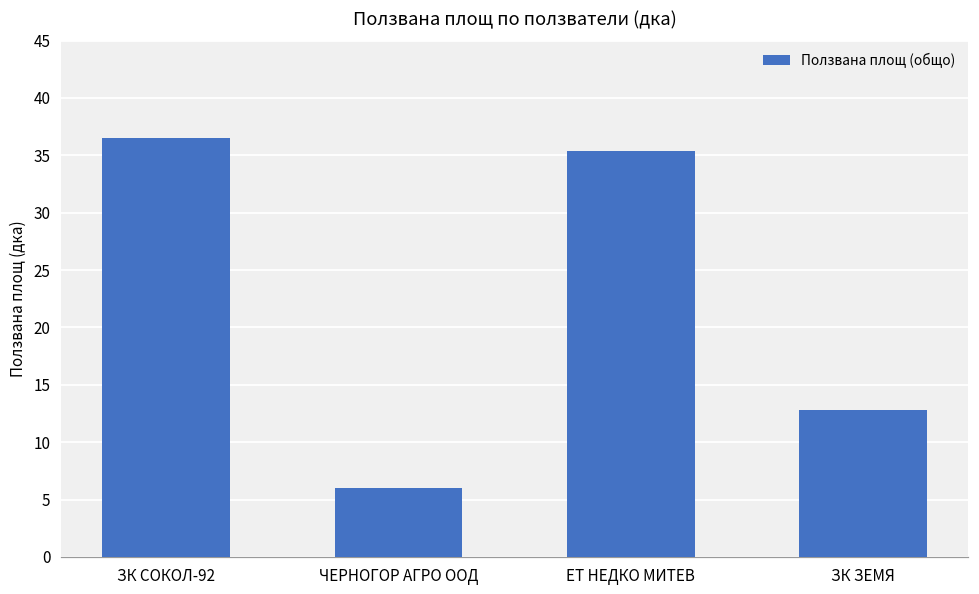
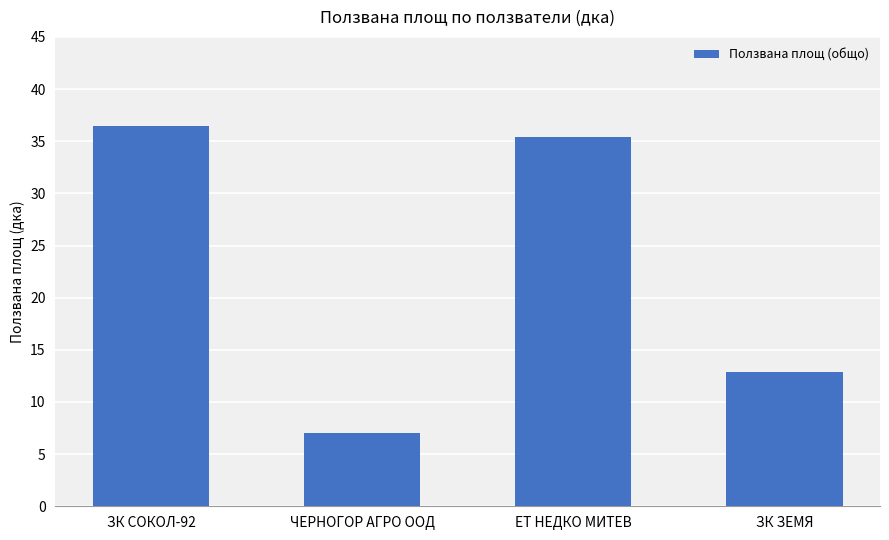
  {
    "ЗК СОКОЛ-92": 36.5,
-   "ЧЕРНОГОР АГРО ООД": 6.0,
+   "ЧЕРНОГОР АГРО ООД": 7.0,
    "ЕТ НЕДКО МИТЕВ": 35.4,
    "ЗК ЗЕМЯ": 12.8
  }
